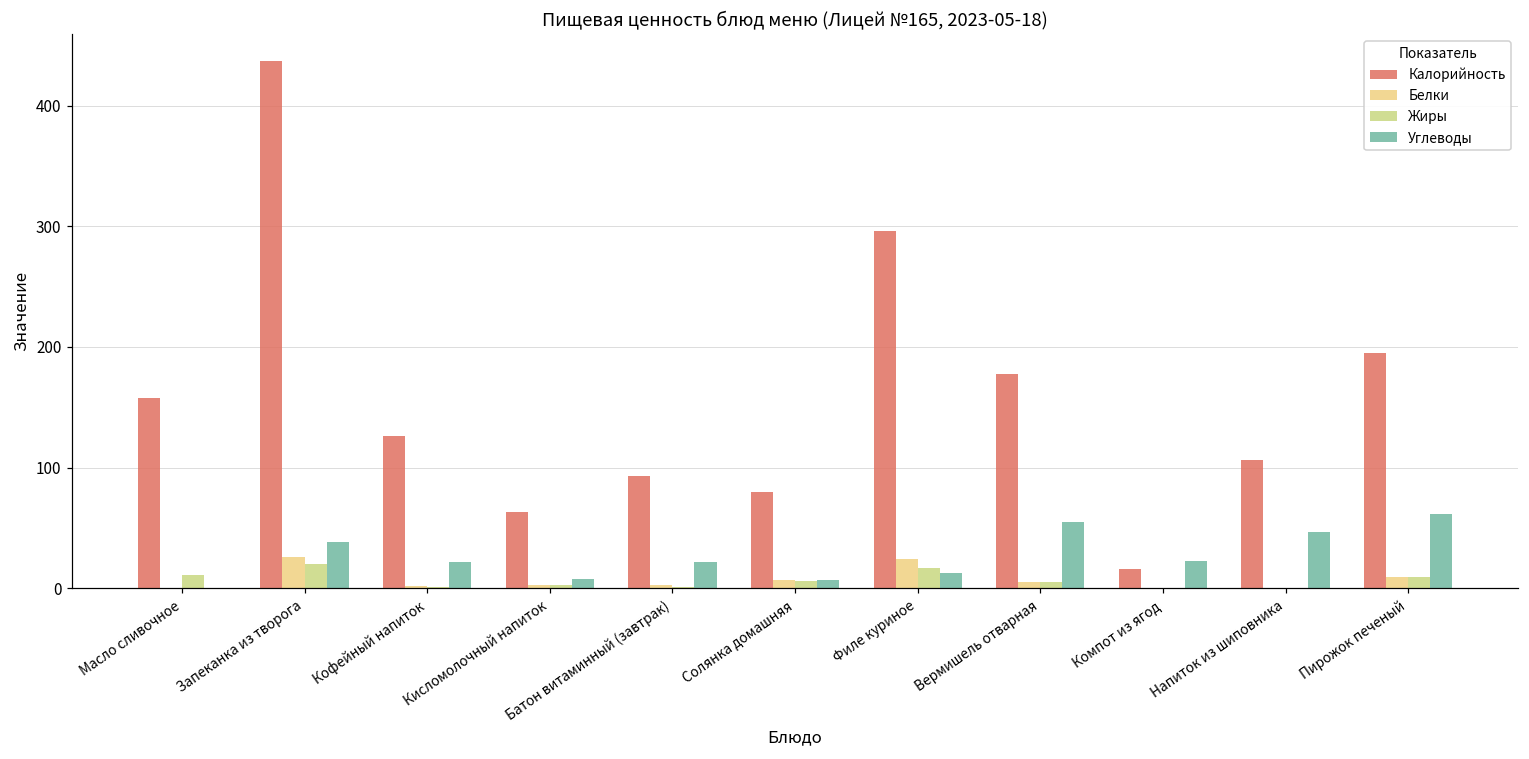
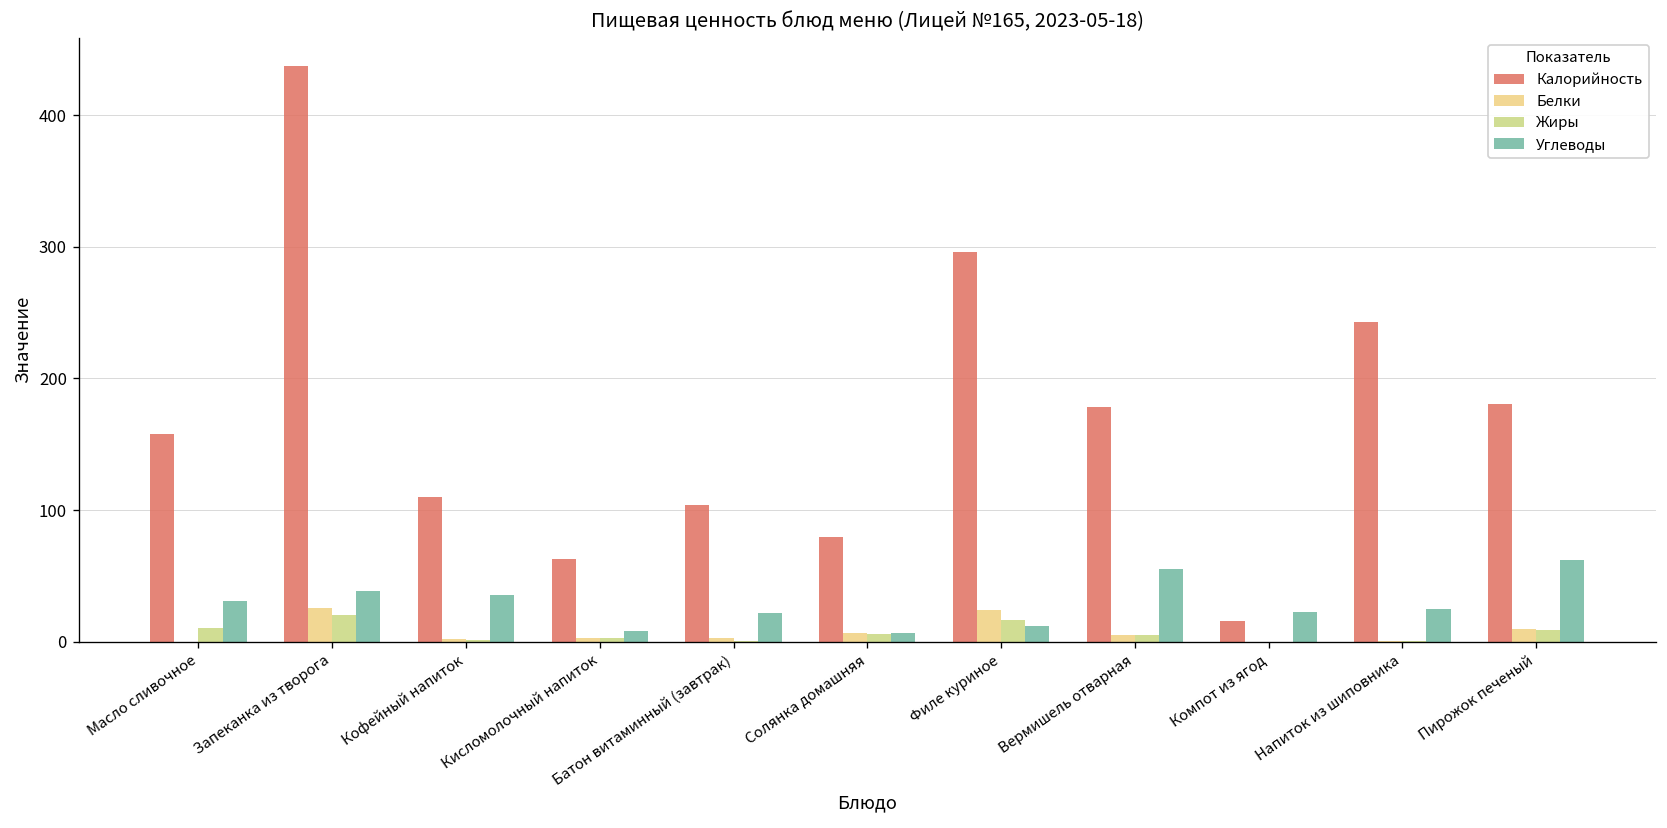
  {
    "Калорийность": {
      "Масло сливочное": 158,
      "Запеканка из творога": 437,
-     "Кофейный напиток": 126,
+     "Кофейный напиток": 110,
      "Кисломолочный напиток": 63,
-     "Батон витаминный (завтрак)": 93,
+     "Батон витаминный (завтрак)": 104,
      "Солянка домашняя": 80,
      "Филе куриное": 296,
      "Вермишель отварная": 178,
      "Компот из ягод": 16,
-     "Напиток из шиповника": 106,
-     "Пирожок печеный": 195
+     "Напиток из шиповника": 243,
+     "Пирожок печеный": 181
    },
    "Углеводы": {
-     "Масло сливочное": 0,
+     "Масло сливочное": 31,
      "Запеканка из творога": 38,
-     "Кофейный напиток": 22,
+     "Кофейный напиток": 36,
      "Кисломолочный напиток": 8,
      "Батон витаминный (завтрак)": 22,
      "Солянка домашняя": 7,
      "Филе куриное": 12,
      "Вермишель отварная": 55,
      "Компот из ягод": 23,
-     "Напиток из шиповника": 47,
+     "Напиток из шиповника": 25,
      "Пирожок печеный": 62
    }
  }
